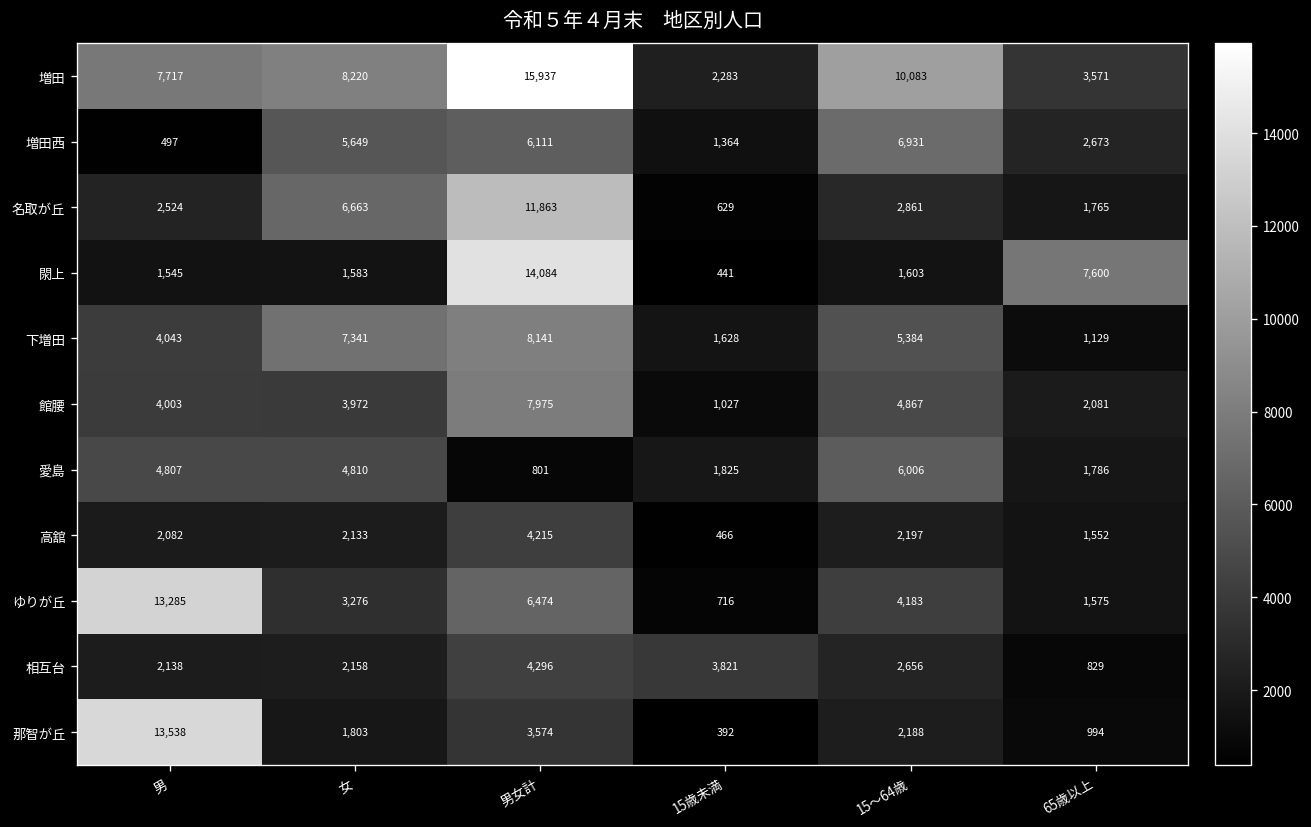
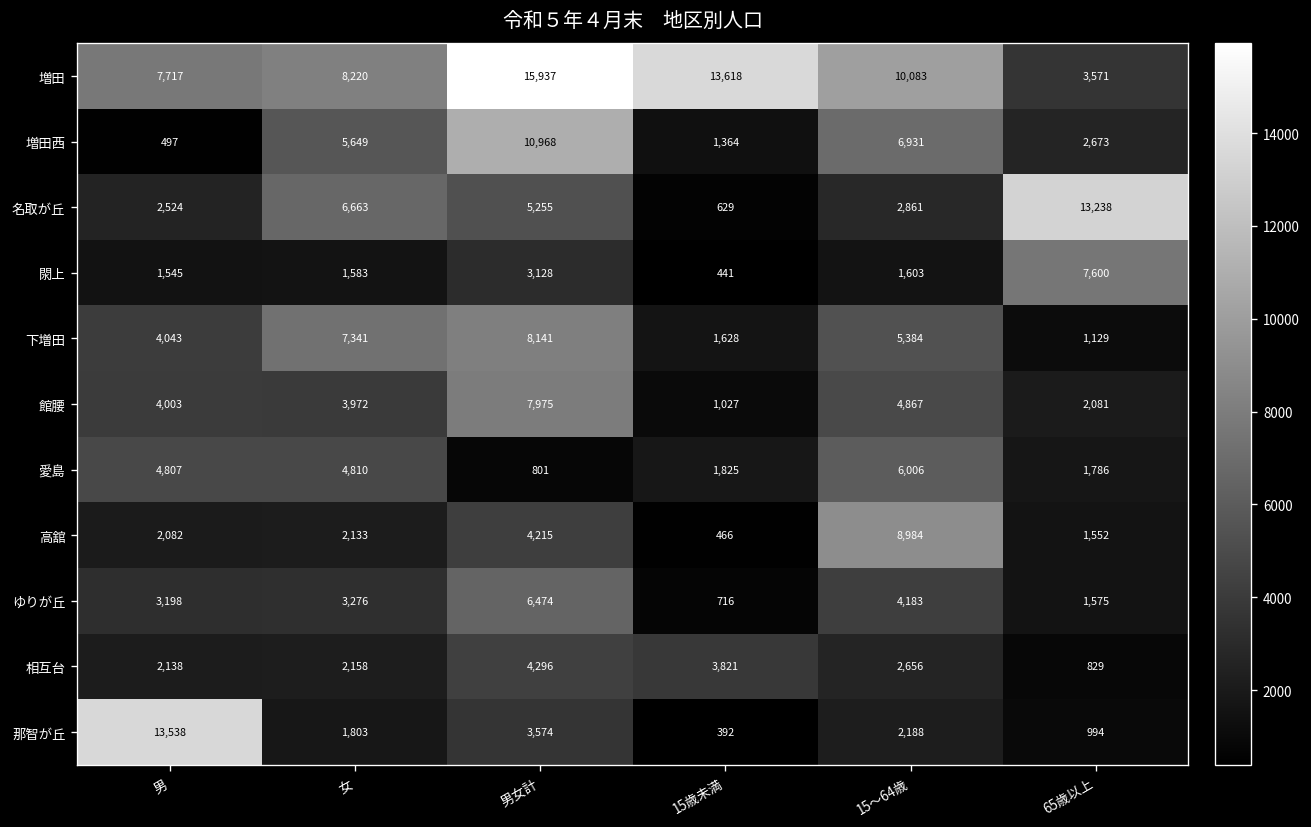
  {
    "増田": {
      "男": "7,717",
      "女": "8,220",
      "男女計": "15,937",
-     "15歳未満": "2,283",
+     "15歳未満": "13,618",
      "15～64歳": "10,083",
      "65歳以上": "3,571"
    },
    "増田西": {
      "男": "497",
      "女": "5,649",
-     "男女計": "6,111",
+     "男女計": "10,968",
      "15歳未満": "1,364",
      "15～64歳": "6,931",
      "65歳以上": "2,673"
    },
    "名取が丘": {
      "男": "2,524",
      "女": "6,663",
-     "男女計": "11,863",
+     "男女計": "5,255",
      "15歳未満": "629",
      "15～64歳": "2,861",
-     "65歳以上": "1,765"
+     "65歳以上": "13,238"
    },
    "閖上": {
      "男": "1,545",
      "女": "1,583",
-     "男女計": "14,084",
+     "男女計": "3,128",
      "15歳未満": "441",
      "15～64歳": "1,603",
      "65歳以上": "7,600"
    },
    "下増田": {
      "男": "4,043",
      "女": "7,341",
      "男女計": "8,141",
      "15歳未満": "1,628",
      "15～64歳": "5,384",
      "65歳以上": "1,129"
    },
    "館腰": {
      "男": "4,003",
      "女": "3,972",
      "男女計": "7,975",
      "15歳未満": "1,027",
      "15～64歳": "4,867",
      "65歳以上": "2,081"
    },
    "愛島": {
      "男": "4,807",
      "女": "4,810",
      "男女計": "801",
      "15歳未満": "1,825",
      "15～64歳": "6,006",
      "65歳以上": "1,786"
    },
    "高舘": {
      "男": "2,082",
      "女": "2,133",
      "男女計": "4,215",
      "15歳未満": "466",
-     "15～64歳": "2,197",
+     "15～64歳": "8,984",
      "65歳以上": "1,552"
    },
    "ゆりが丘": {
-     "男": "13,285",
+     "男": "3,198",
      "女": "3,276",
      "男女計": "6,474",
      "15歳未満": "716",
      "15～64歳": "4,183",
      "65歳以上": "1,575"
    },
    "相互台": {
      "男": "2,138",
      "女": "2,158",
      "男女計": "4,296",
      "15歳未満": "3,821",
      "15～64歳": "2,656",
      "65歳以上": "829"
    },
    "那智が丘": {
      "男": "13,538",
      "女": "1,803",
      "男女計": "3,574",
      "15歳未満": "392",
      "15～64歳": "2,188",
      "65歳以上": "994"
    }
  }
